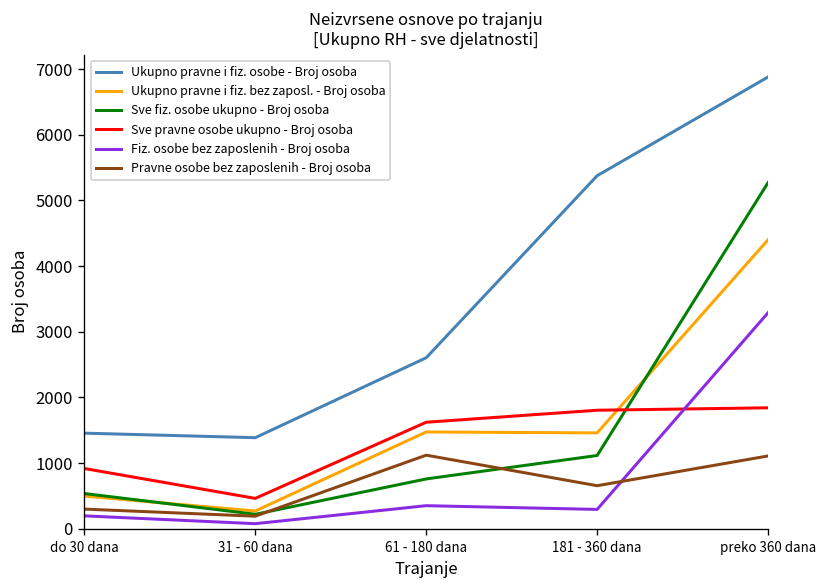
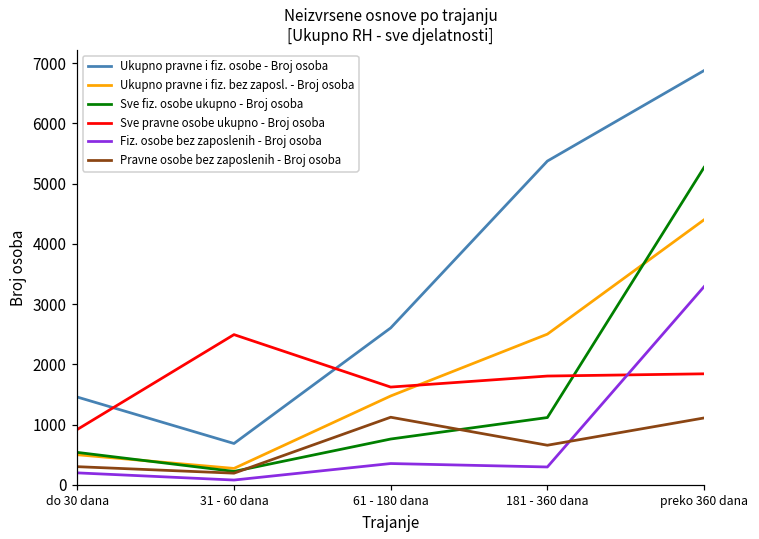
  {
    "Ukupno pravne i fiz. osobe - Broj osoba": {
      "do 30 dana": 1500,
-     "31 - 60 dana": 1400,
+     "31 - 60 dana": 700,
      "61 - 180 dana": 2600,
      "181 - 360 dana": 5400,
      "preko 360 dana": 6900
    },
    "Ukupno pravne i fiz. bez zaposl. - Broj osoba": {
      "31 - 60 dana": 300,
      "61 - 180 dana": 1500,
-     "181 - 360 dana": 1500,
+     "181 - 360 dana": 2500,
      "preko 360 dana": 4400
    },
    "Sve fiz. osobe ukupno - Broj osoba": {
      "61 - 180 dana": 800,
      "181 - 360 dana": 1100,
      "preko 360 dana": 5300
    },
    "Sve pravne osobe ukupno - Broj osoba": {
      "do 30 dana": 900,
-     "31 - 60 dana": 500,
+     "31 - 60 dana": 2500,
      "61 - 180 dana": 1600,
      "181 - 360 dana": 1800,
      "preko 360 dana": 1800
    },
    "Fiz. osobe bez zaposlenih - Broj osoba": {
      "do 30 dana": 200,
      "31 - 60 dana": 100,
      "61 - 180 dana": 400,
      "181 - 360 dana": 300,
      "preko 360 dana": 3300
    },
    "Pravne osobe bez zaposlenih - Broj osoba": {
      "do 30 dana": 300,
      "61 - 180 dana": 1100,
      "181 - 360 dana": 700,
      "preko 360 dana": 1100
    }
  }
